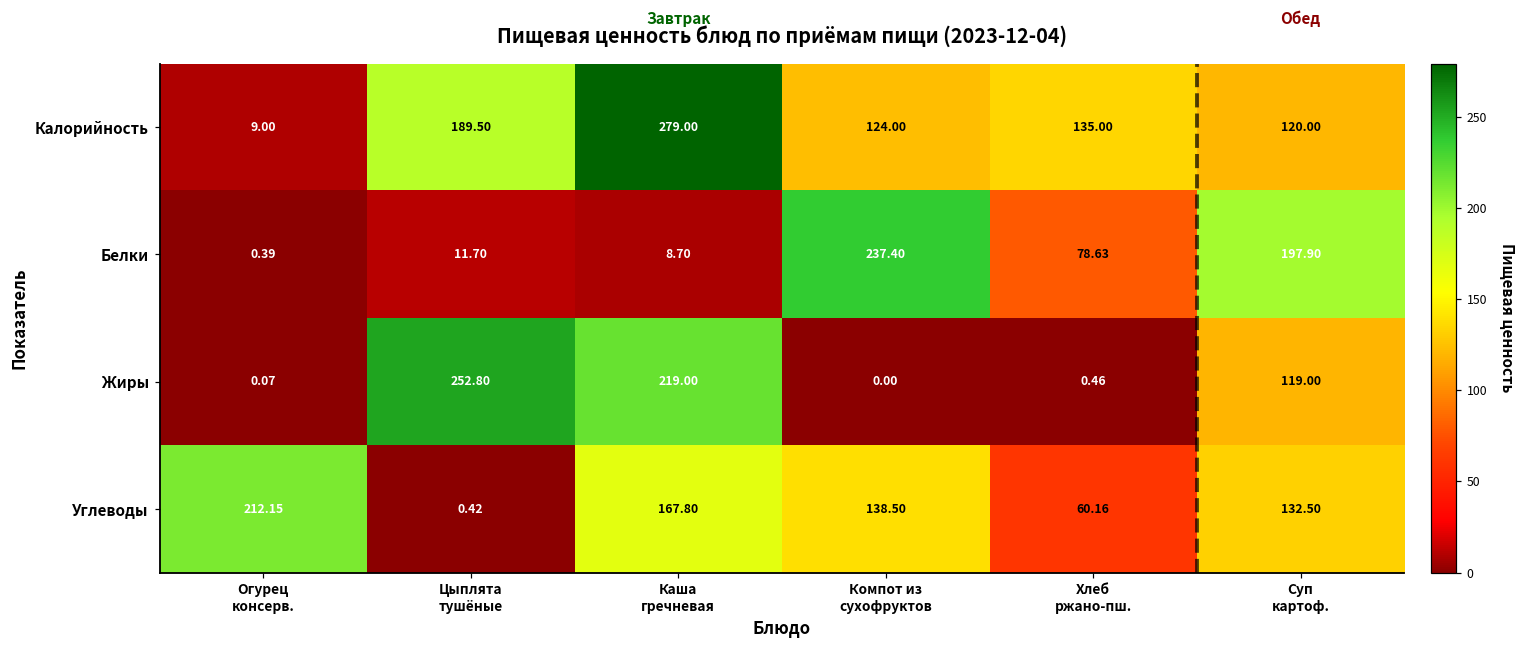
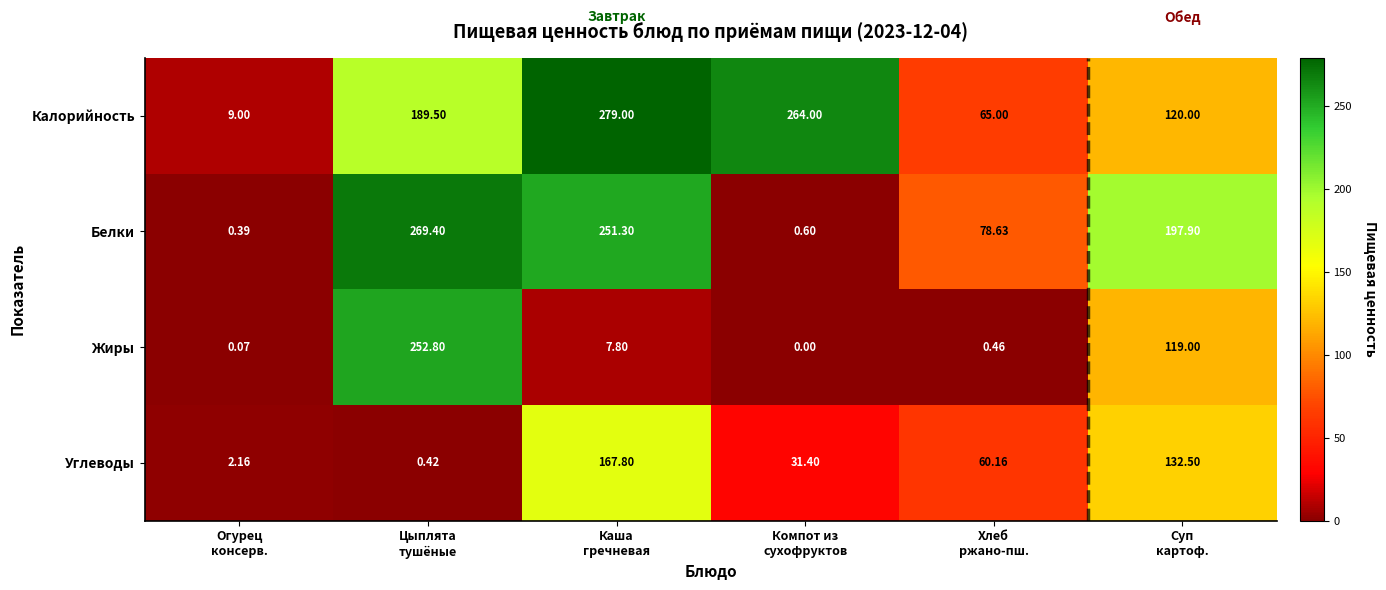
  {
    "Калорийность": {
      "Огурец консерв.": 9.00,
      "Цыплята тушёные": 189.50,
      "Каша гречневая": 279.00,
-     "Компот из сухофруктов": 124.00,
-     "Хлеб ржано-пш.": 135.00,
+     "Компот из сухофруктов": 264.00,
+     "Хлеб ржано-пш.": 65.00,
      "Суп картоф.": 120.00
    },
    "Белки": {
      "Огурец консерв.": 0.39,
-     "Цыплята тушёные": 11.70,
-     "Каша гречневая": 8.70,
-     "Компот из сухофруктов": 237.40,
+     "Цыплята тушёные": 269.40,
+     "Каша гречневая": 251.30,
+     "Компот из сухофруктов": 0.60,
      "Хлеб ржано-пш.": 78.63,
      "Суп картоф.": 197.90
    },
    "Жиры": {
      "Огурец консерв.": 0.07,
      "Цыплята тушёные": 252.80,
-     "Каша гречневая": 219.00,
+     "Каша гречневая": 7.80,
      "Компот из сухофруктов": 0.00,
      "Хлеб ржано-пш.": 0.46,
      "Суп картоф.": 119.00
    },
    "Углеводы": {
-     "Огурец консерв.": 212.15,
+     "Огурец консерв.": 2.16,
      "Цыплята тушёные": 0.42,
      "Каша гречневая": 167.80,
-     "Компот из сухофруктов": 138.50,
+     "Компот из сухофруктов": 31.40,
      "Хлеб ржано-пш.": 60.16,
      "Суп картоф.": 132.50
    }
  }
